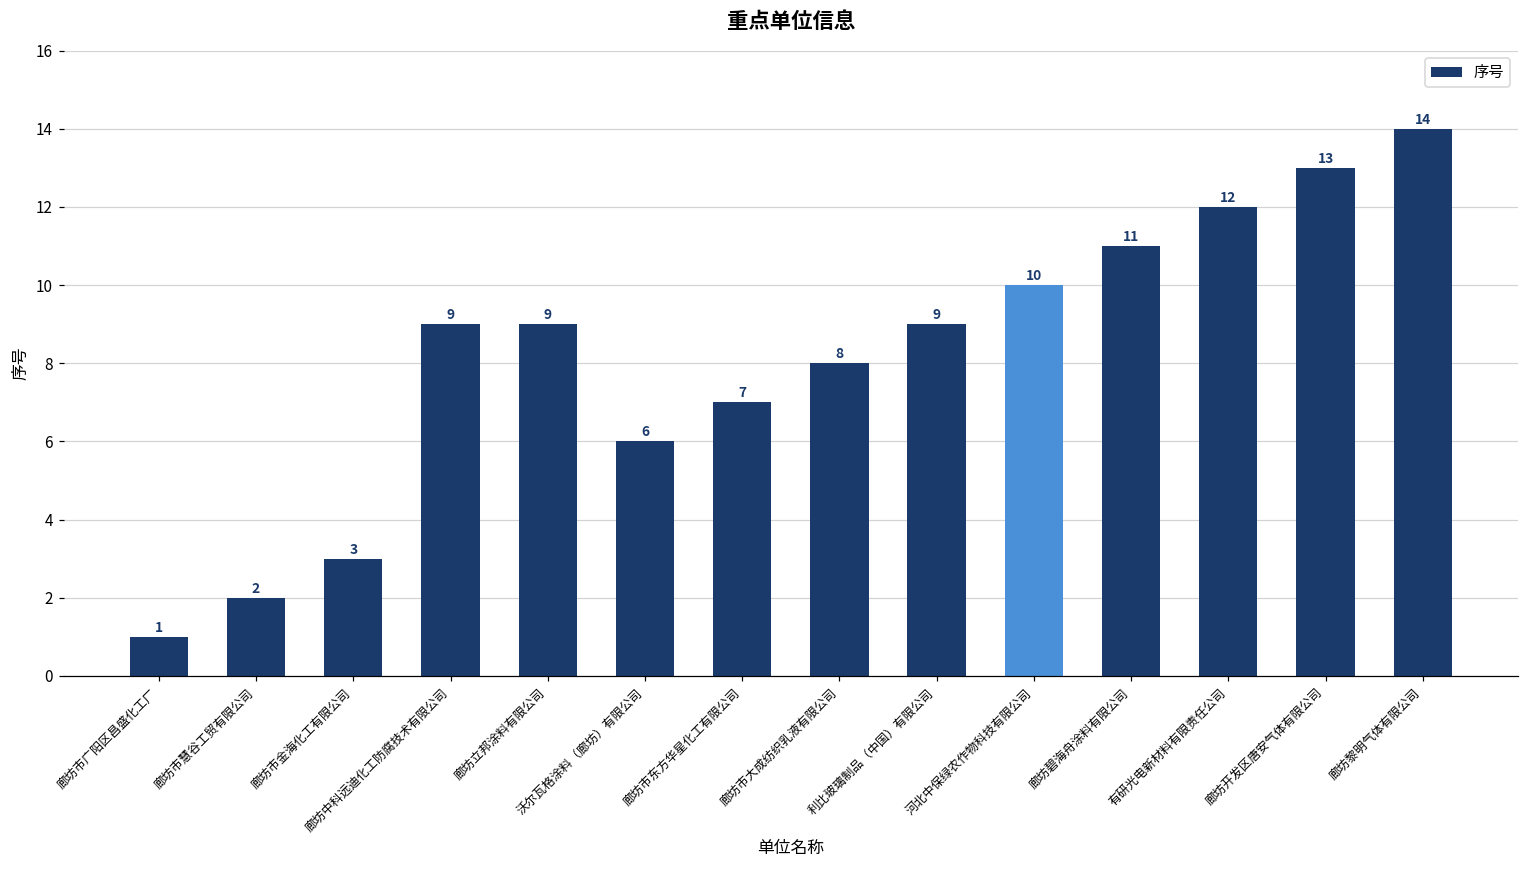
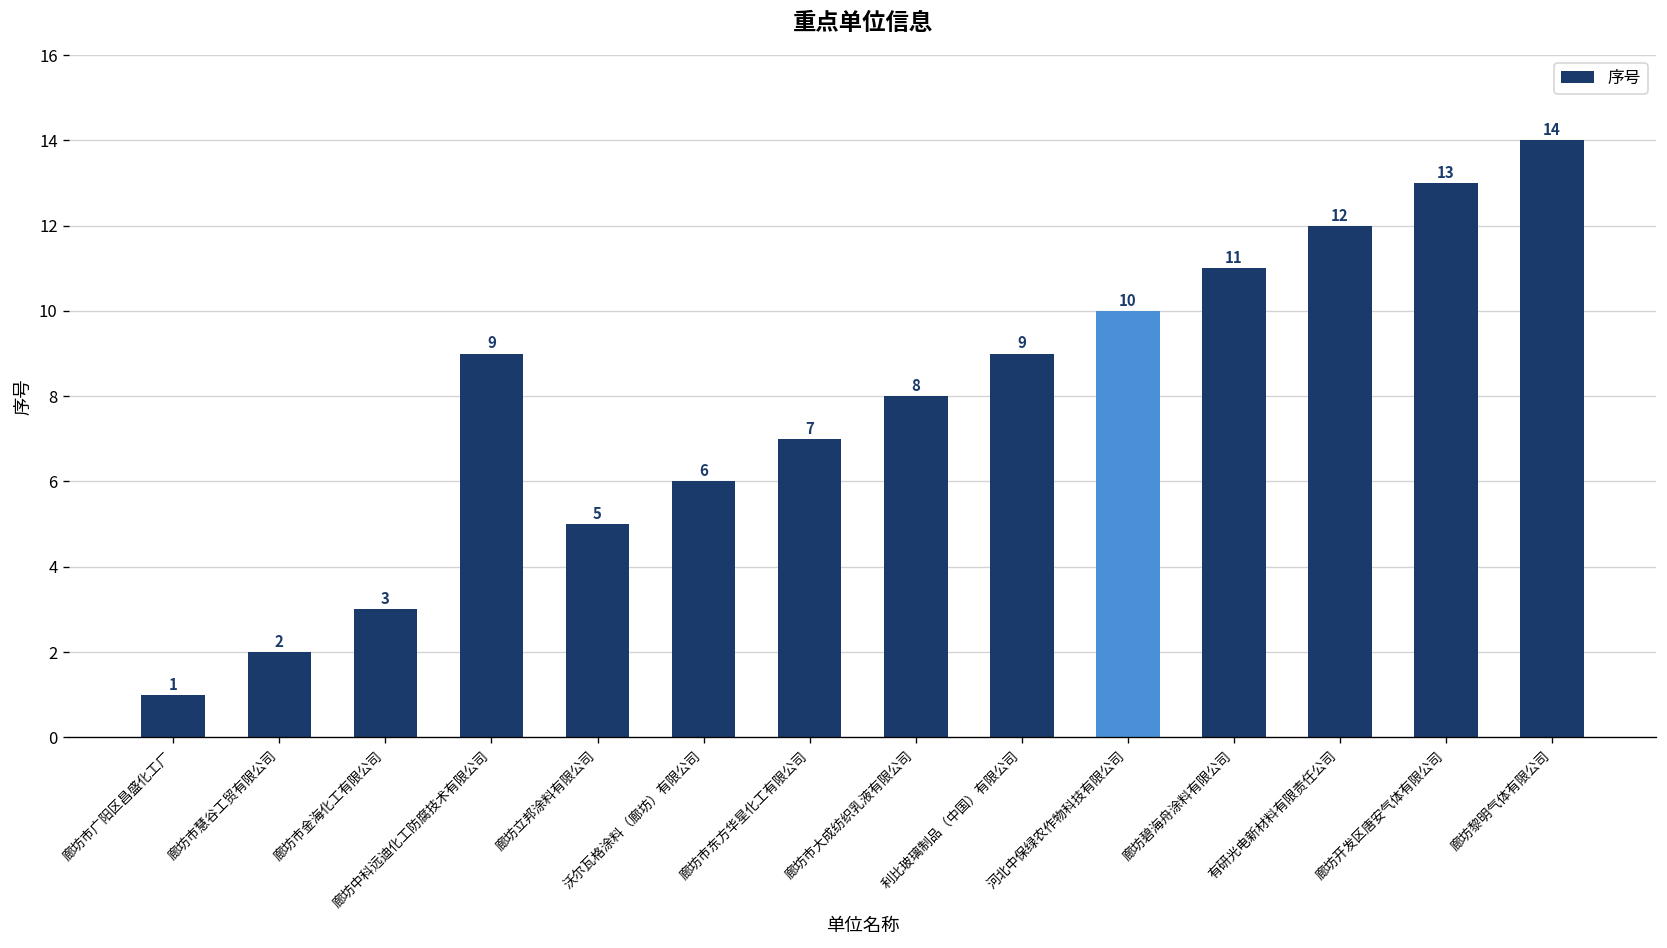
  {
    "廊坊市广阳区昌盛化工厂": 1,
    "廊坊市慧谷工贸有限公司": 2,
    "廊坊市金海化工有限公司": 3,
    "廊坊中科远迪化工防腐技术有限公司": 9,
-   "廊坊立邦涂料有限公司": 9,
+   "廊坊立邦涂料有限公司": 5,
    "沃尔瓦格涂料（廊坊）有限公司": 6,
    "廊坊市东方华星化工有限公司": 7,
    "廊坊市大成纺织乳液有限公司": 8,
    "利比玻璃制品（中国）有限公司": 9,
    "河北中保绿农作物科技有限公司": 10,
    "廊坊碧海舟涂料有限公司": 11,
    "有研光电新材料有限责任公司": 12,
    "廊坊开发区唐安气体有限公司": 13,
    "廊坊黎明气体有限公司": 14
  }
